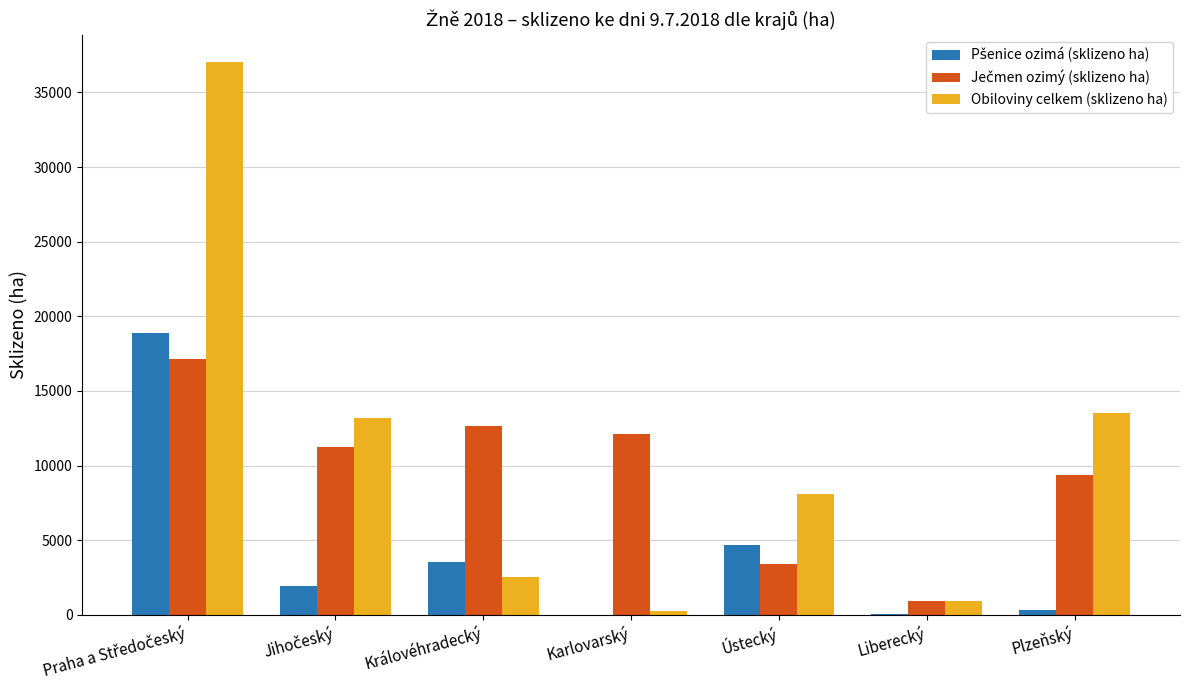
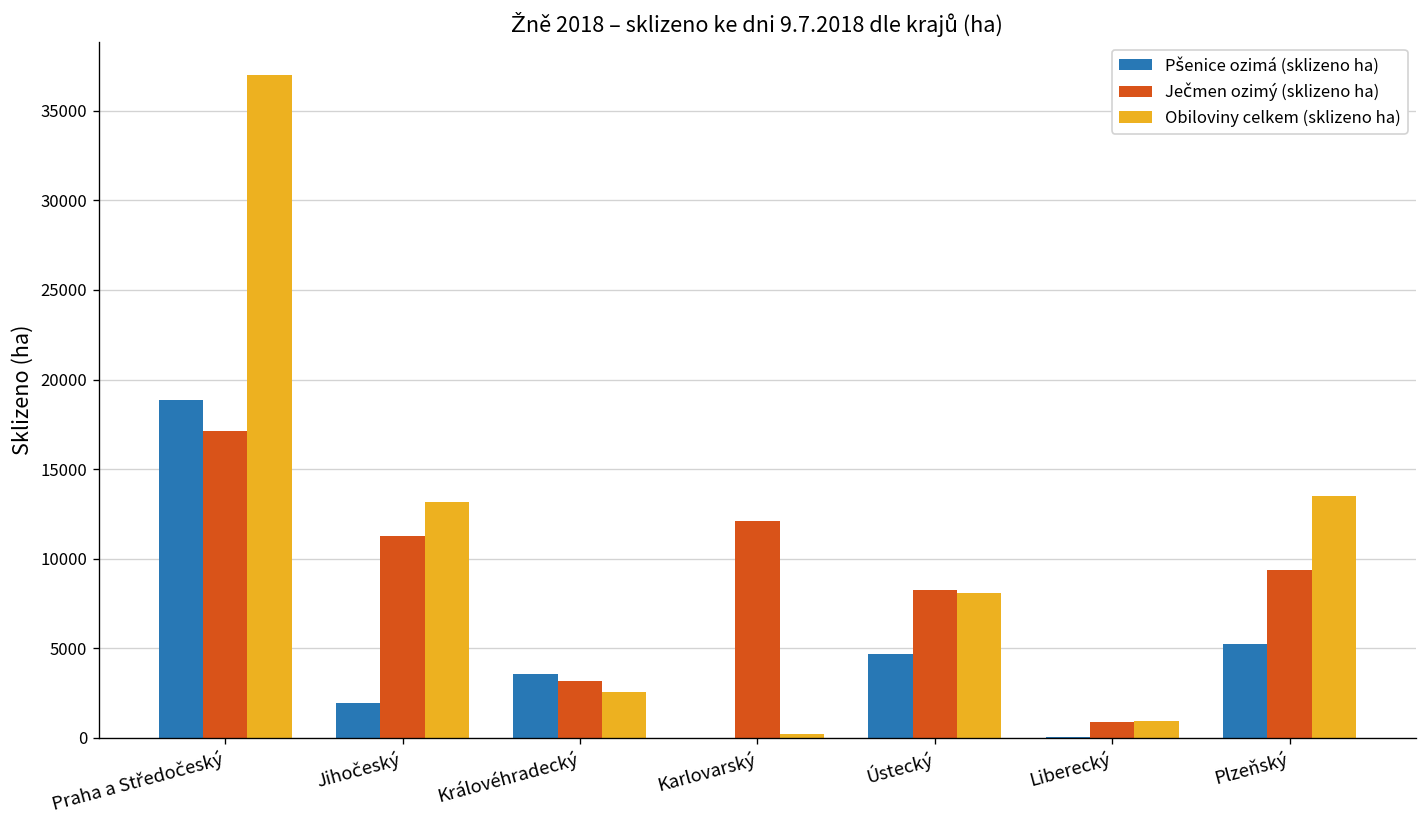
  {
    "Pšenice ozimá (sklizeno ha)": {
      "Praha a Středočeský": 18900,
      "Jihočeský": 1900,
      "Královéhradecký": 3500,
      "Karlovarský": 0,
      "Ústecký": 4700,
-     "Plzeňský": 300
+     "Plzeňský": 5200
    },
    "Ječmen ozimý (sklizeno ha)": {
      "Praha a Středočeský": 17100,
      "Jihočeský": 11300,
-     "Královéhradecký": 12700,
+     "Královéhradecký": 3100,
      "Karlovarský": 12100,
-     "Ústecký": 3400,
+     "Ústecký": 8200,
      "Liberecký": 900,
      "Plzeňský": 9400
    },
    "Obiloviny celkem (sklizeno ha)": {
      "Praha a Středočeský": 37000,
      "Jihočeský": 13200,
      "Královéhradecký": 2500,
      "Karlovarský": 200,
      "Ústecký": 8100,
      "Liberecký": 900,
      "Plzeňský": 13500
    }
  }
